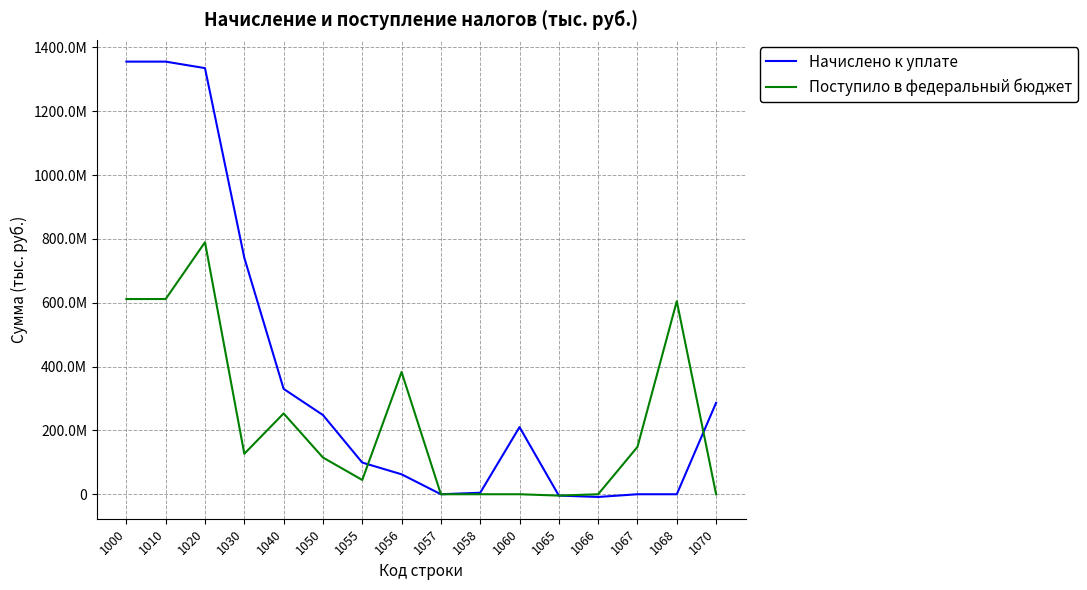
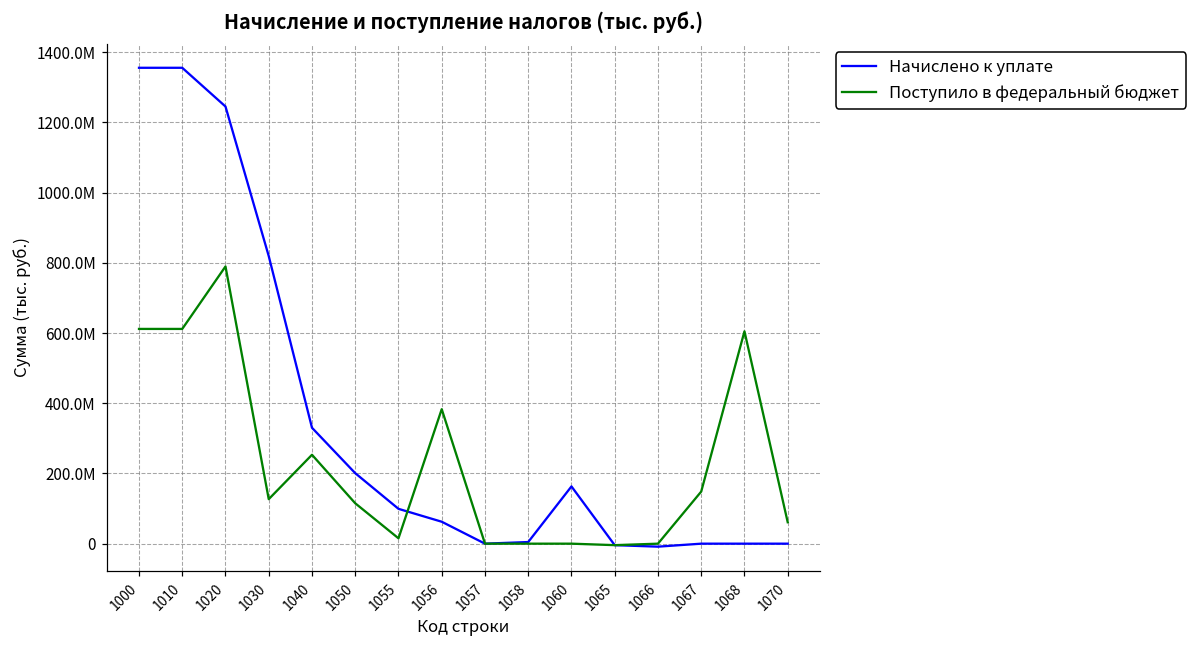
  {
    "Начислено к уплате": {
      "1000": 1360000000,
      "1010": 1360000000,
-     "1020": 1340000000,
-     "1030": 740000000,
+     "1020": 1250000000,
+     "1030": 820000000,
      "1040": 330000000,
-     "1050": 250000000,
+     "1050": 200000000,
      "1055": 100000000,
      "1056": 60000000,
-     "1060": 210000000,
+     "1060": 160000000,
      "1066": -10000000,
      "1067": 0,
      "1068": 0,
-     "1070": 290000000
+     "1070": 0
    },
    "Поступило в федеральный бюджет": {
      "1000": 610000000,
      "1010": 610000000,
      "1020": 790000000,
      "1030": 130000000,
      "1040": 250000000,
      "1050": 120000000,
-     "1055": 40000000,
+     "1055": 20000000,
      "1056": 380000000,
      "1060": 0,
      "1066": 0,
      "1067": 150000000,
      "1068": 600000000,
-     "1070": 0
+     "1070": 60000000
    }
  }
